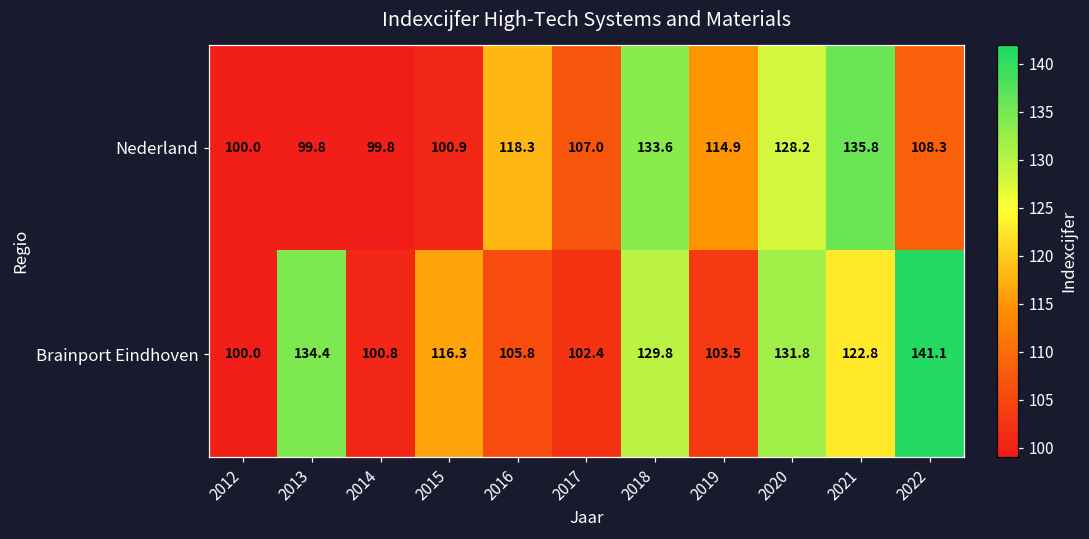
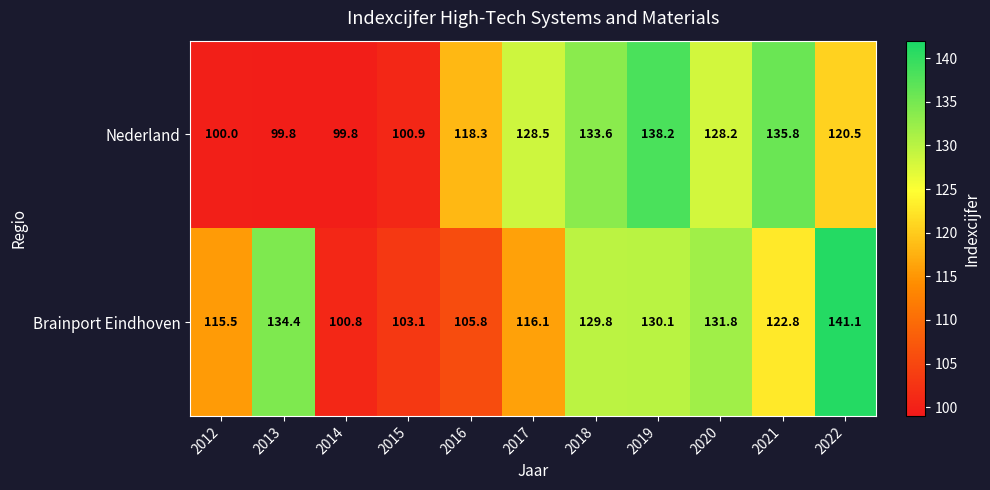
  {
    "Nederland": {
      "2012": 100.0,
      "2013": 99.8,
      "2014": 99.8,
      "2015": 100.9,
      "2016": 118.3,
-     "2017": 107.0,
+     "2017": 128.5,
      "2018": 133.6,
-     "2019": 114.9,
+     "2019": 138.2,
      "2020": 128.2,
      "2021": 135.8,
-     "2022": 108.3
+     "2022": 120.5
    },
    "Brainport Eindhoven": {
-     "2012": 100.0,
+     "2012": 115.5,
      "2013": 134.4,
      "2014": 100.8,
-     "2015": 116.3,
+     "2015": 103.1,
      "2016": 105.8,
-     "2017": 102.4,
+     "2017": 116.1,
      "2018": 129.8,
-     "2019": 103.5,
+     "2019": 130.1,
      "2020": 131.8,
      "2021": 122.8,
      "2022": 141.1
    }
  }
